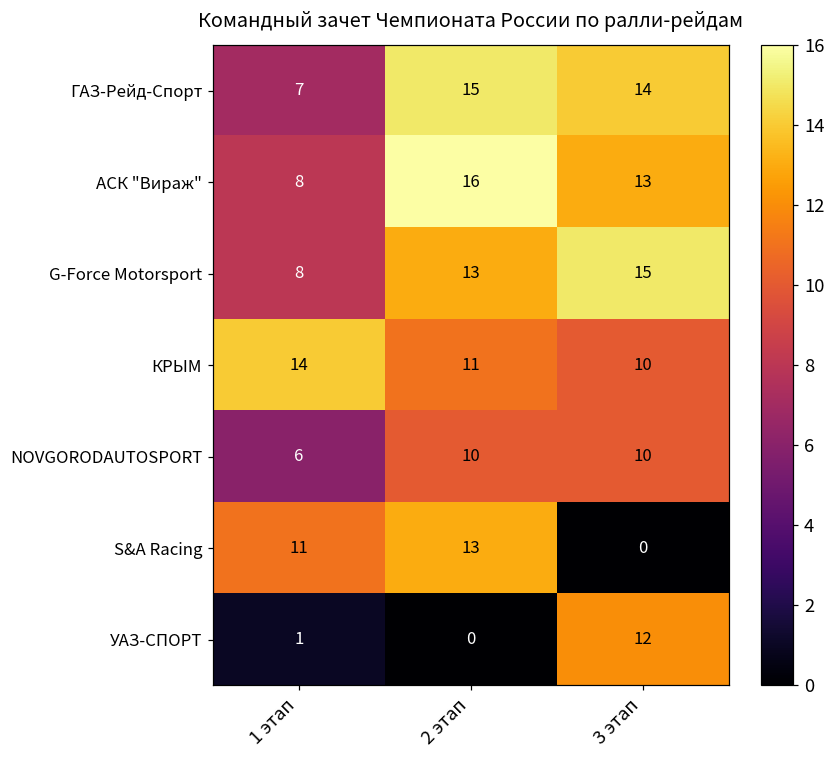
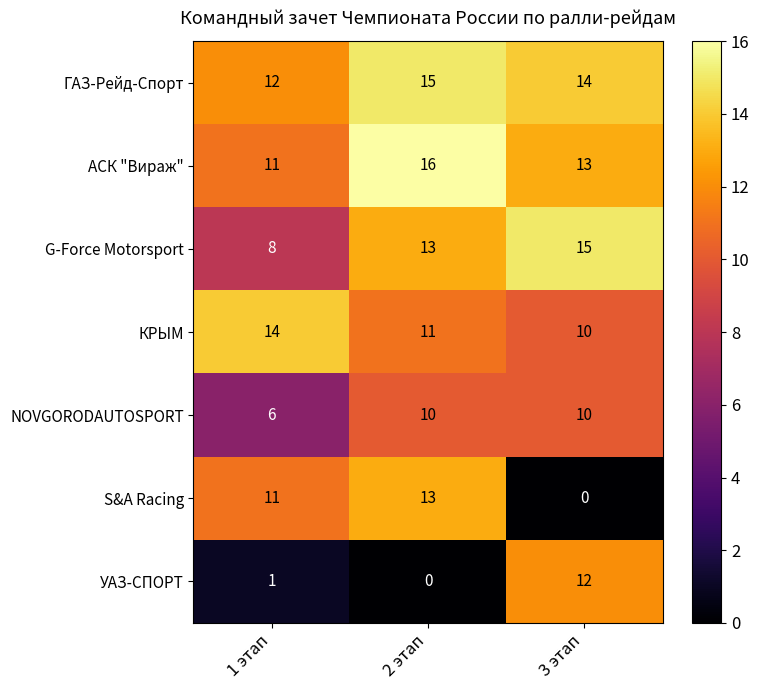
  {
    "ГАЗ-Рейд-Спорт": {
-     "1 этап": 7,
+     "1 этап": 12,
      "2 этап": 15,
      "3 этап": 14
    },
    "АСК \"Вираж\"": {
-     "1 этап": 8,
+     "1 этап": 11,
      "2 этап": 16,
      "3 этап": 13
    },
    "G-Force Motorsport": {
      "1 этап": 8,
      "2 этап": 13,
      "3 этап": 15
    },
    "КРЫМ": {
      "1 этап": 14,
      "2 этап": 11,
      "3 этап": 10
    },
    "NOVGORODAUTOSPORT": {
      "1 этап": 6,
      "2 этап": 10,
      "3 этап": 10
    },
    "S&A Racing": {
      "1 этап": 11,
      "2 этап": 13,
      "3 этап": 0
    },
    "УАЗ-СПОРТ": {
      "1 этап": 1,
      "2 этап": 0,
      "3 этап": 12
    }
  }
